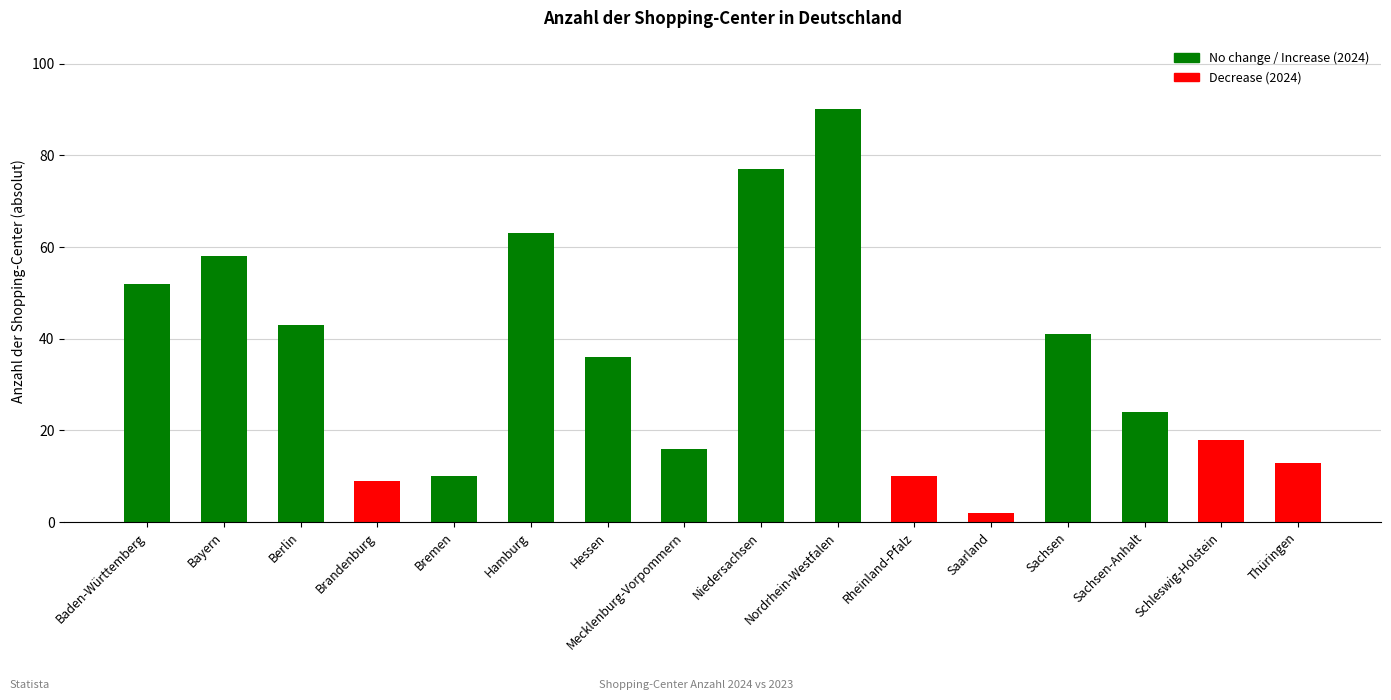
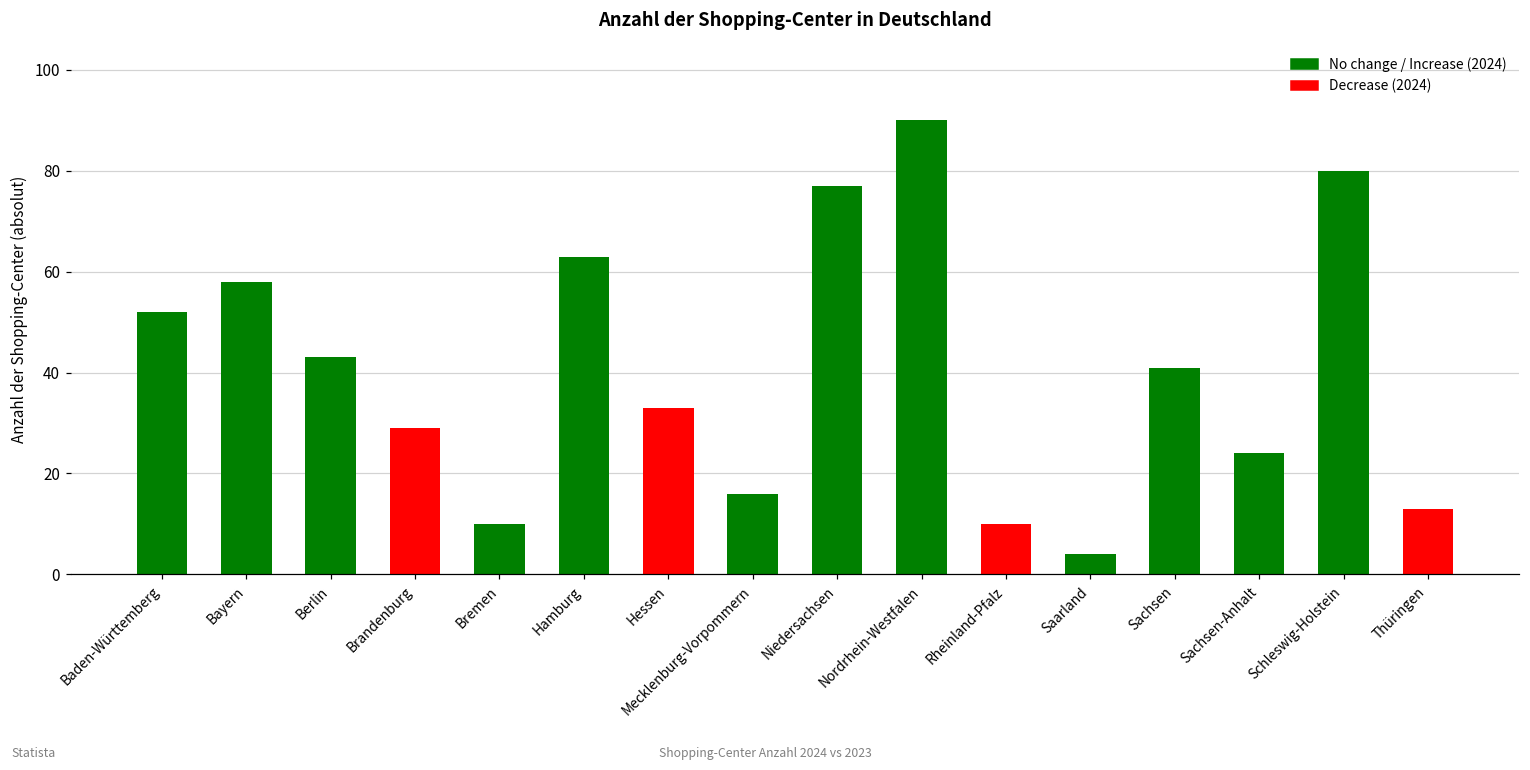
  {
    "Baden-Württemberg": 52,
    "Bayern": 58,
    "Berlin": 43,
-   "Brandenburg": 9,
+   "Brandenburg": 29,
    "Bremen": 10,
    "Hamburg": 63,
-   "Hessen": 36,
+   "Hessen": 33,
    "Mecklenburg-Vorpommern": 16,
    "Niedersachsen": 77,
    "Nordrhein-Westfalen": 90,
    "Rheinland-Pfalz": 10,
-   "Saarland": 2,
+   "Saarland": 4,
    "Sachsen": 41,
    "Sachsen-Anhalt": 24,
-   "Schleswig-Holstein": 18,
+   "Schleswig-Holstein": 80,
    "Thüringen": 13
  }
